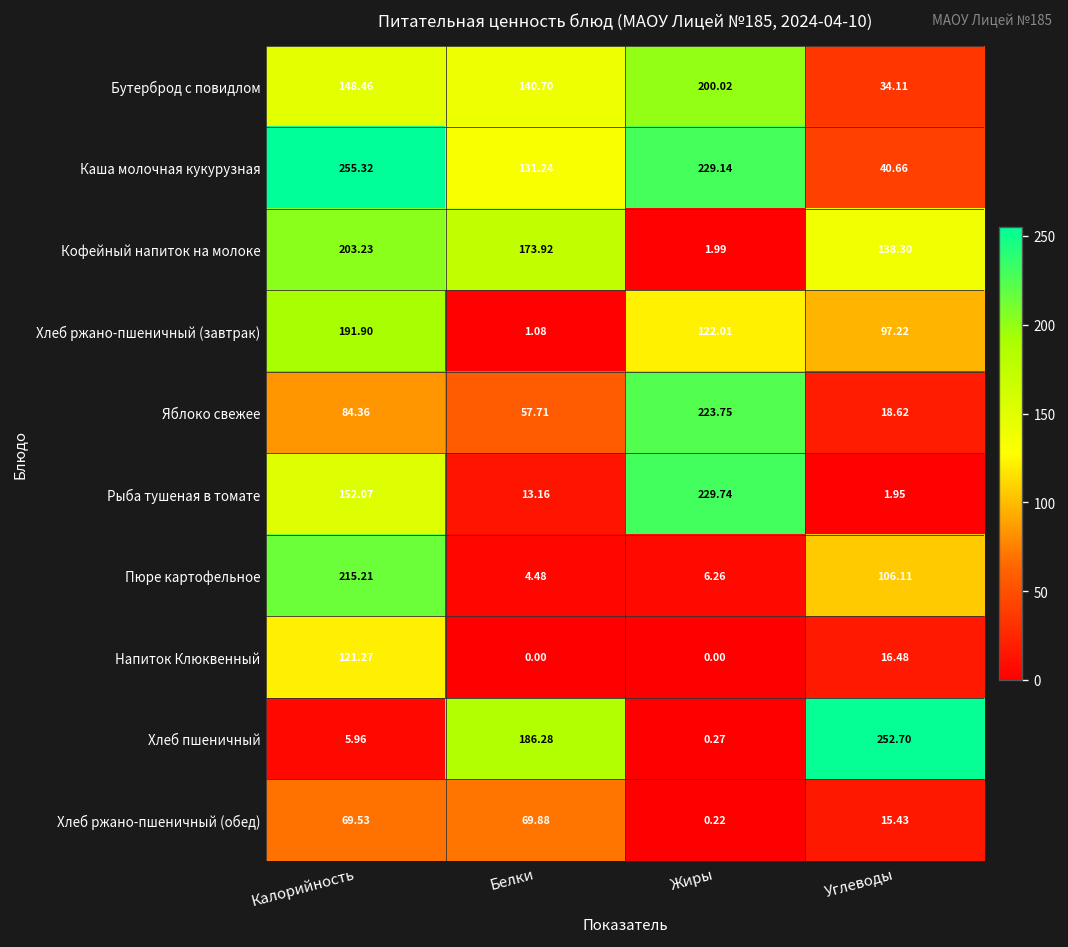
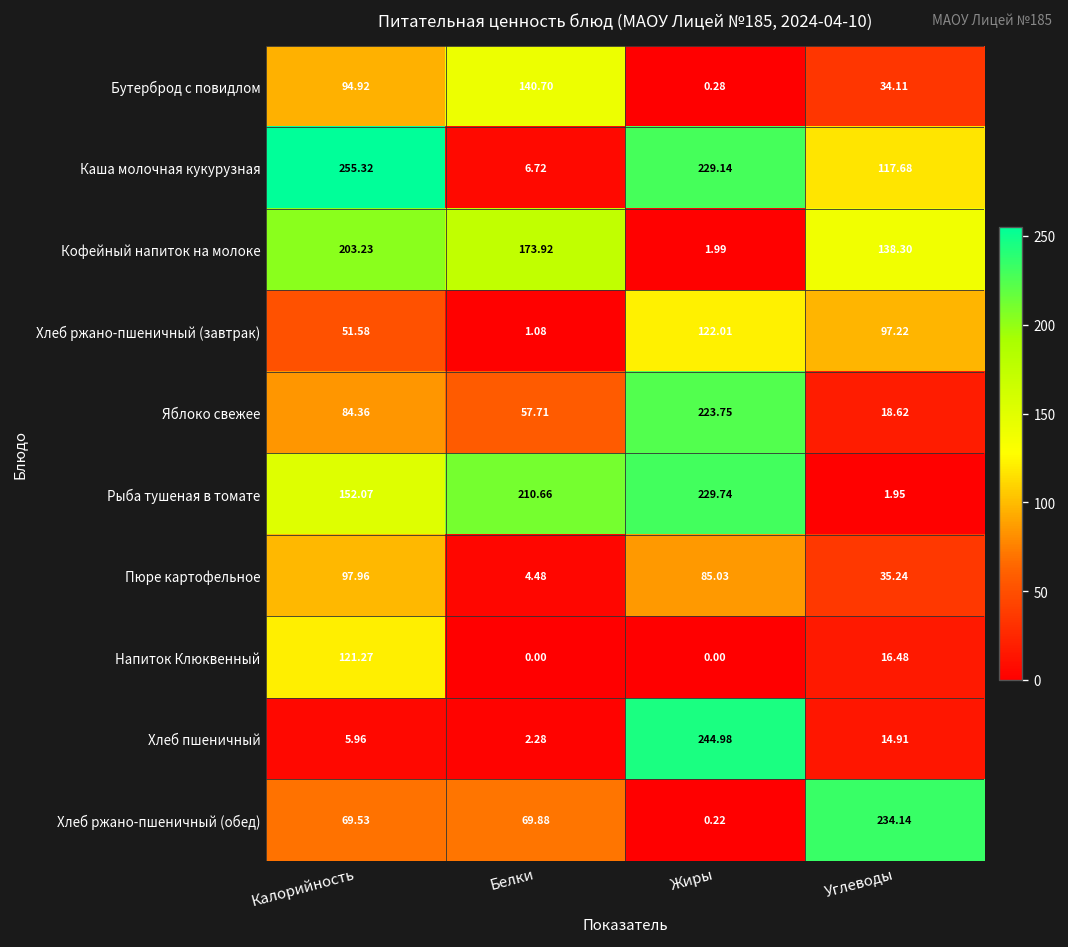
  {
    "Бутерброд с повидлом": {
-     "Калорийность": 148.46,
+     "Калорийность": 94.92,
      "Белки": 140.70,
-     "Жиры": 200.02,
+     "Жиры": 0.28,
      "Углеводы": 34.11
    },
    "Каша молочная кукурузная": {
      "Калорийность": 255.32,
-     "Белки": 131.24,
+     "Белки": 6.72,
      "Жиры": 229.14,
-     "Углеводы": 40.66
+     "Углеводы": 117.68
    },
    "Кофейный напиток на молоке": {
      "Калорийность": 203.23,
      "Белки": 173.92,
      "Жиры": 1.99,
      "Углеводы": 138.30
    },
    "Хлеб ржано-пшеничный (завтрак)": {
-     "Калорийность": 191.90,
+     "Калорийность": 51.58,
      "Белки": 1.08,
      "Жиры": 122.01,
      "Углеводы": 97.22
    },
    "Яблоко свежее": {
      "Калорийность": 84.36,
      "Белки": 57.71,
      "Жиры": 223.75,
      "Углеводы": 18.62
    },
    "Рыба тушеная в томате": {
      "Калорийность": 152.07,
-     "Белки": 13.16,
+     "Белки": 210.66,
      "Жиры": 229.74,
      "Углеводы": 1.95
    },
    "Пюре картофельное": {
-     "Калорийность": 215.21,
+     "Калорийность": 97.96,
      "Белки": 4.48,
-     "Жиры": 6.26,
-     "Углеводы": 106.11
+     "Жиры": 85.03,
+     "Углеводы": 35.24
    },
    "Напиток Клюквенный": {
      "Калорийность": 121.27,
      "Белки": 0.00,
      "Жиры": 0.00,
      "Углеводы": 16.48
    },
    "Хлеб пшеничный": {
      "Калорийность": 5.96,
-     "Белки": 186.28,
-     "Жиры": 0.27,
-     "Углеводы": 252.70
+     "Белки": 2.28,
+     "Жиры": 244.98,
+     "Углеводы": 14.91
    },
    "Хлеб ржано-пшеничный (обед)": {
      "Калорийность": 69.53,
      "Белки": 69.88,
      "Жиры": 0.22,
-     "Углеводы": 15.43
+     "Углеводы": 234.14
    }
  }
